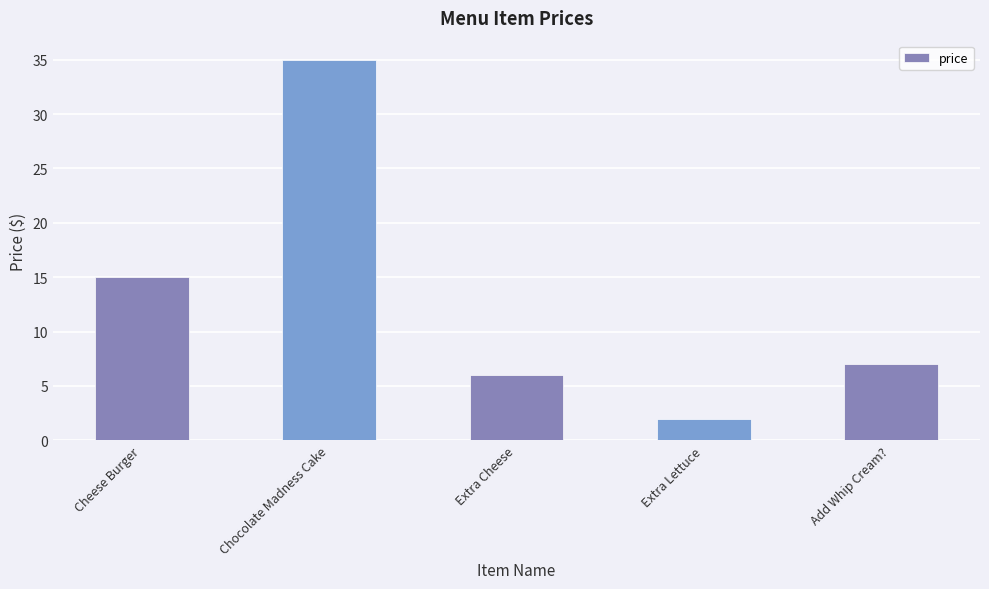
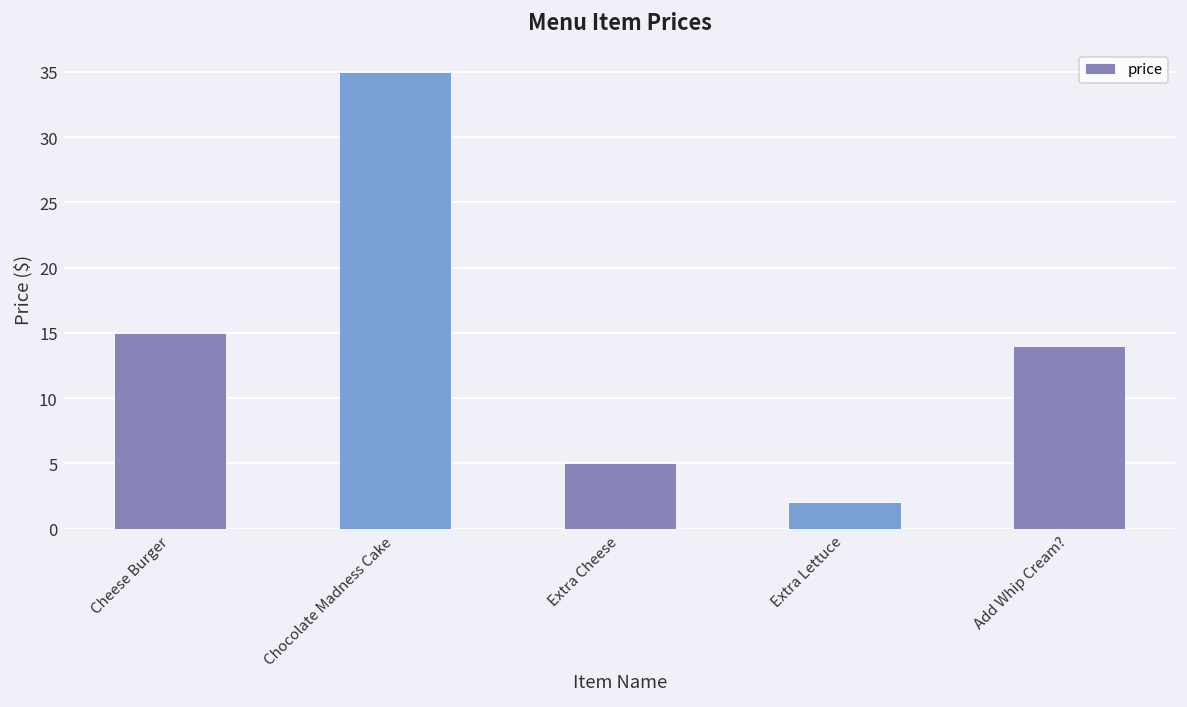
  {
    "Cheese Burger": 15,
    "Chocolate Madness Cake": 35,
-   "Extra Cheese": 6,
+   "Extra Cheese": 5,
    "Extra Lettuce": 2,
-   "Add Whip Cream?": 7
+   "Add Whip Cream?": 14
  }
